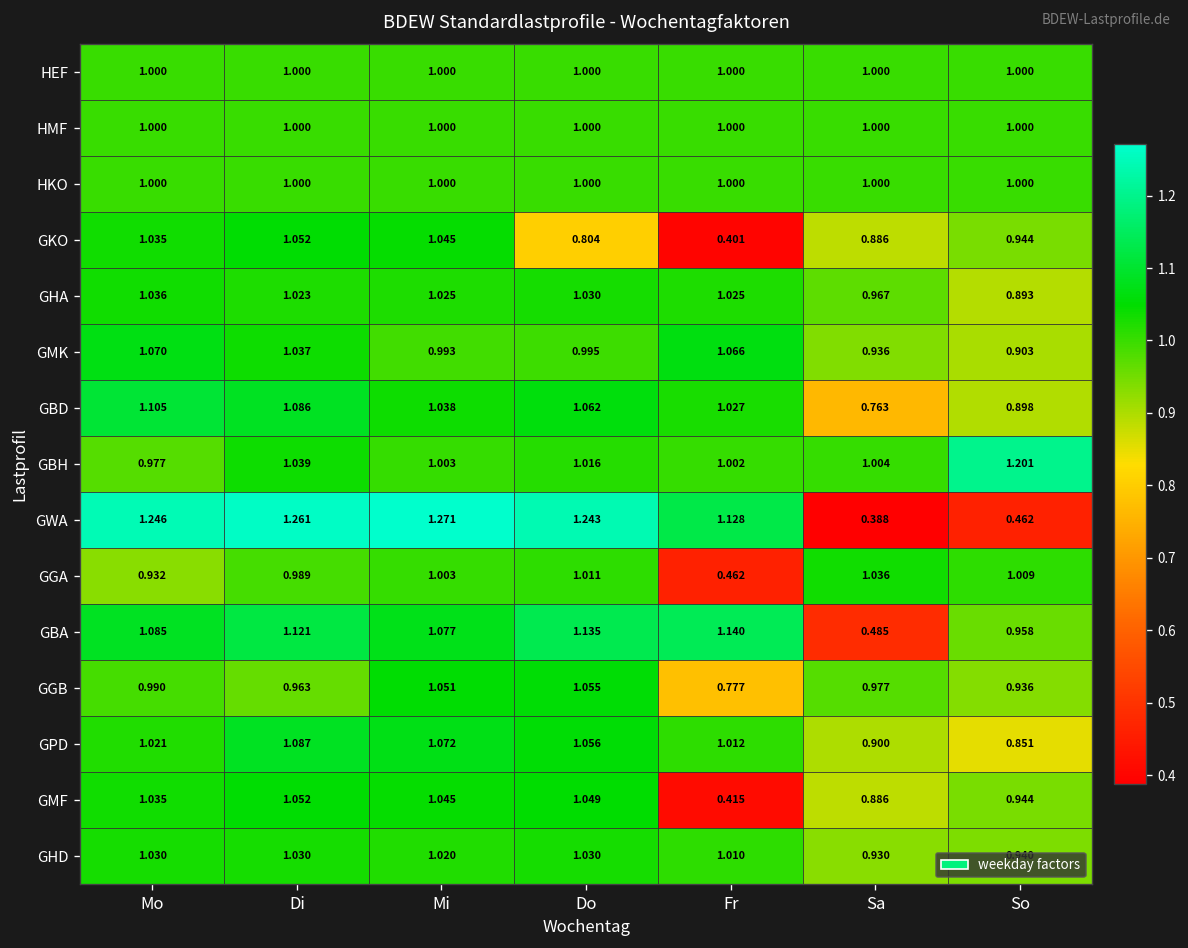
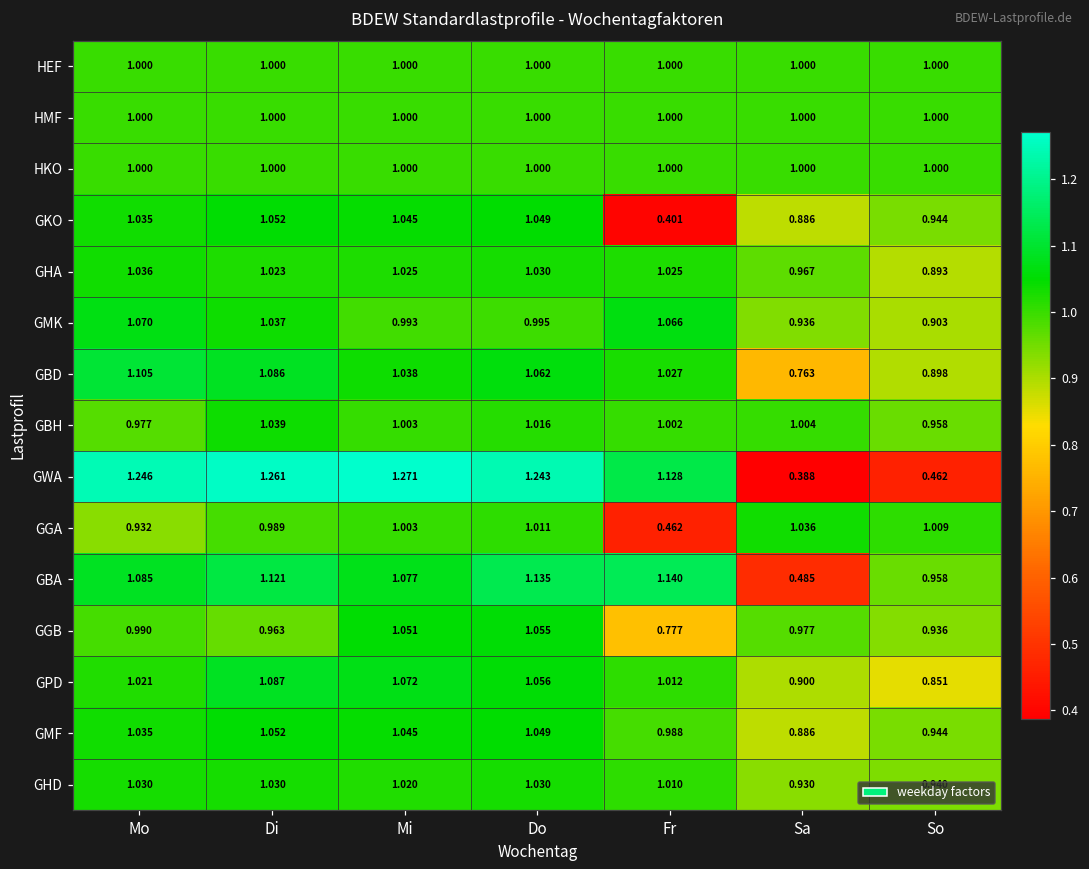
  {
    "HEF": {
      "Mo": 1.000,
      "Di": 1.000,
      "Mi": 1.000,
      "Do": 1.000,
      "Fr": 1.000,
      "Sa": 1.000,
      "So": 1.000
    },
    "HMF": {
      "Mo": 1.000,
      "Di": 1.000,
      "Mi": 1.000,
      "Do": 1.000,
      "Fr": 1.000,
      "Sa": 1.000,
      "So": 1.000
    },
    "HKO": {
      "Mo": 1.000,
      "Di": 1.000,
      "Mi": 1.000,
      "Do": 1.000,
      "Fr": 1.000,
      "Sa": 1.000,
      "So": 1.000
    },
    "GKO": {
      "Mo": 1.035,
      "Di": 1.052,
      "Mi": 1.045,
-     "Do": 0.804,
+     "Do": 1.049,
      "Fr": 0.401,
      "Sa": 0.886,
      "So": 0.944
    },
    "GHA": {
      "Mo": 1.036,
      "Di": 1.023,
      "Mi": 1.025,
      "Do": 1.030,
      "Fr": 1.025,
      "Sa": 0.967,
      "So": 0.893
    },
    "GMK": {
      "Mo": 1.070,
      "Di": 1.037,
      "Mi": 0.993,
      "Do": 0.995,
      "Fr": 1.066,
      "Sa": 0.936,
      "So": 0.903
    },
    "GBD": {
      "Mo": 1.105,
      "Di": 1.086,
      "Mi": 1.038,
      "Do": 1.062,
      "Fr": 1.027,
      "Sa": 0.763,
      "So": 0.898
    },
    "GBH": {
      "Mo": 0.977,
      "Di": 1.039,
      "Mi": 1.003,
      "Do": 1.016,
      "Fr": 1.002,
      "Sa": 1.004,
-     "So": 1.201
+     "So": 0.958
    },
    "GWA": {
      "Mo": 1.246,
      "Di": 1.261,
      "Mi": 1.271,
      "Do": 1.243,
      "Fr": 1.128,
      "Sa": 0.388,
      "So": 0.462
    },
    "GGA": {
      "Mo": 0.932,
      "Di": 0.989,
      "Mi": 1.003,
      "Do": 1.011,
      "Fr": 0.462,
      "Sa": 1.036,
      "So": 1.009
    },
    "GBA": {
      "Mo": 1.085,
      "Di": 1.121,
      "Mi": 1.077,
      "Do": 1.135,
      "Fr": 1.140,
      "Sa": 0.485,
      "So": 0.958
    },
    "GGB": {
      "Mo": 0.990,
      "Di": 0.963,
      "Mi": 1.051,
      "Do": 1.055,
      "Fr": 0.777,
      "Sa": 0.977,
      "So": 0.936
    },
    "GPD": {
      "Mo": 1.021,
      "Di": 1.087,
      "Mi": 1.072,
      "Do": 1.056,
      "Fr": 1.012,
      "Sa": 0.900,
      "So": 0.851
    },
    "GMF": {
      "Mo": 1.035,
      "Di": 1.052,
      "Mi": 1.045,
      "Do": 1.049,
-     "Fr": 0.415,
+     "Fr": 0.988,
      "Sa": 0.886,
      "So": 0.944
    },
    "GHD": {
      "Mo": 1.030,
      "Di": 1.030,
      "Mi": 1.020,
      "Do": 1.030,
      "Fr": 1.010,
      "Sa": 0.930
    }
  }
